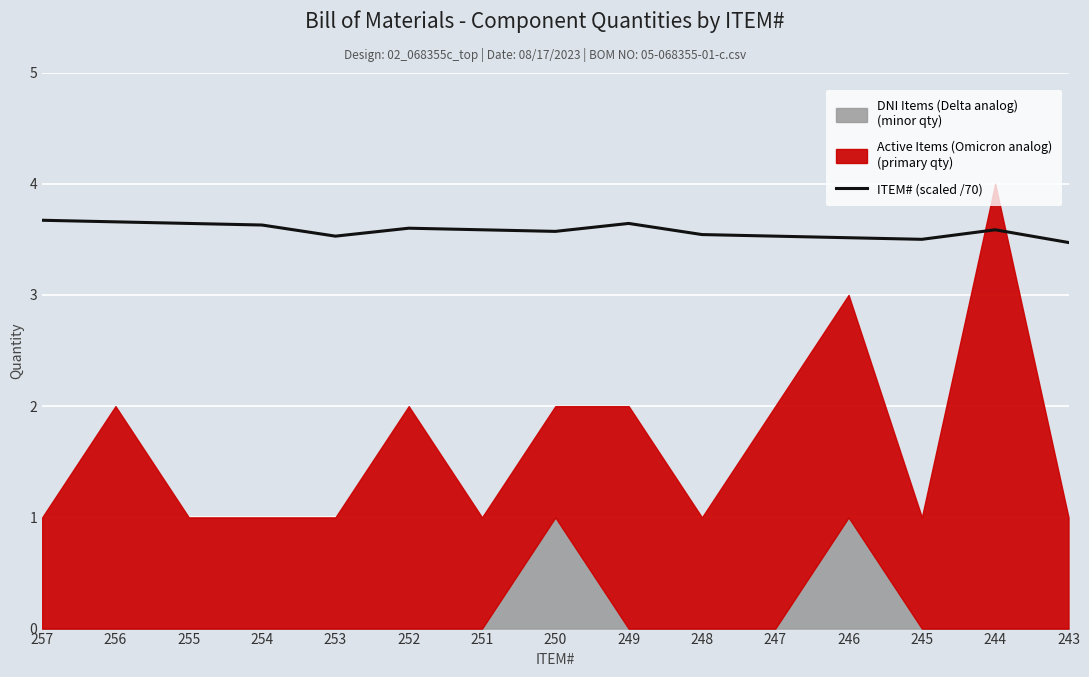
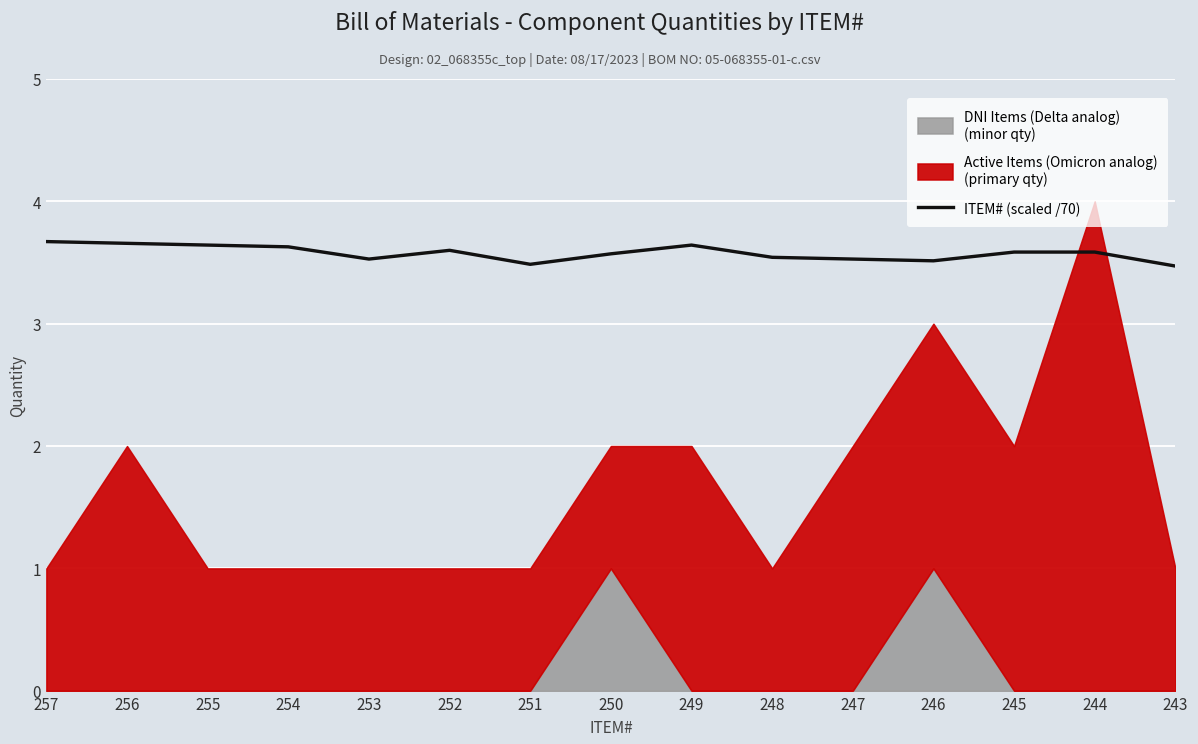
  {
    "ITEM# (scaled /70)": {
      "257": 3.67,
      "256": 3.66,
      "255": 3.64,
      "254": 3.63,
      "253": 3.53,
      "252": 3.60,
-     "251": 3.59,
+     "251": 3.49,
      "250": 3.57,
      "249": 3.64,
      "248": 3.54,
      "247": 3.53,
      "246": 3.51,
-     "245": 3.50,
+     "245": 3.59,
      "244": 3.59,
      "243": 3.47
    },
    "DNI Items (Delta analog) (minor qty)": {
      "257": 0.00,
      "256": 0.00,
      "255": 0.00,
      "254": 0.00,
      "253": 0.00,
      "252": 0.00,
      "251": 0.00,
      "250": 1.00,
      "249": 0.00,
      "248": 0.00,
      "247": 0.00,
      "246": 1.00,
      "245": 0.00,
      "244": 0.00,
      "243": 0.00
    },
    "Active Items (Omicron analog) (primary qty)": {
      "257": 1,
      "256": 2,
      "255": 1,
      "254": 1,
      "253": 1,
-     "252": 2,
+     "252": 1,
      "251": 1,
      "250": 1,
      "249": 2,
      "248": 1,
      "247": 2,
      "246": 2,
-     "245": 1,
+     "245": 2,
      "243": 1
    }
  }
